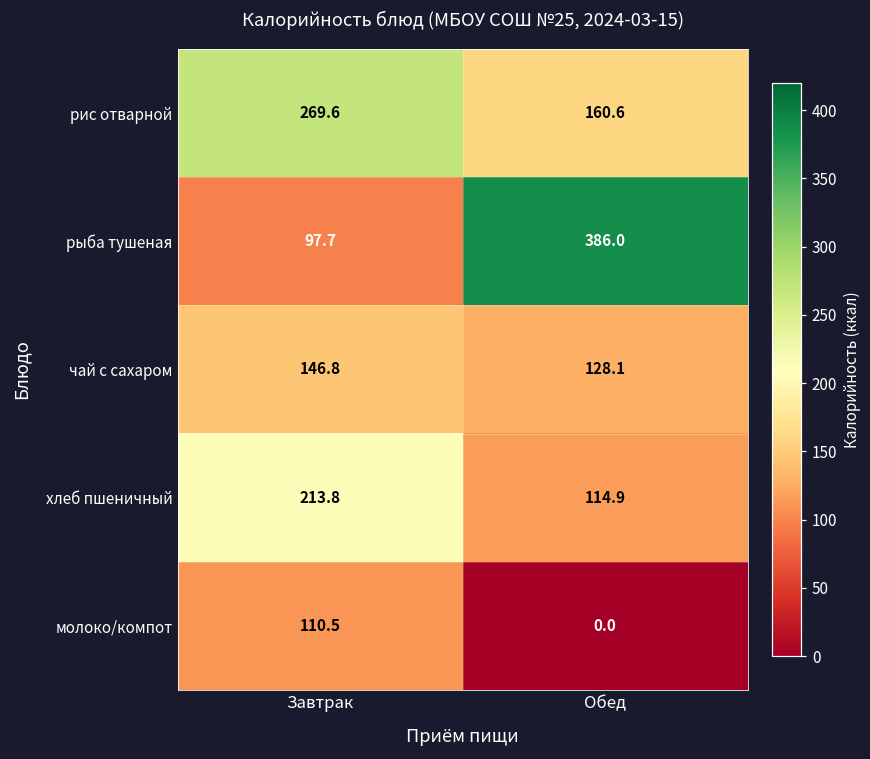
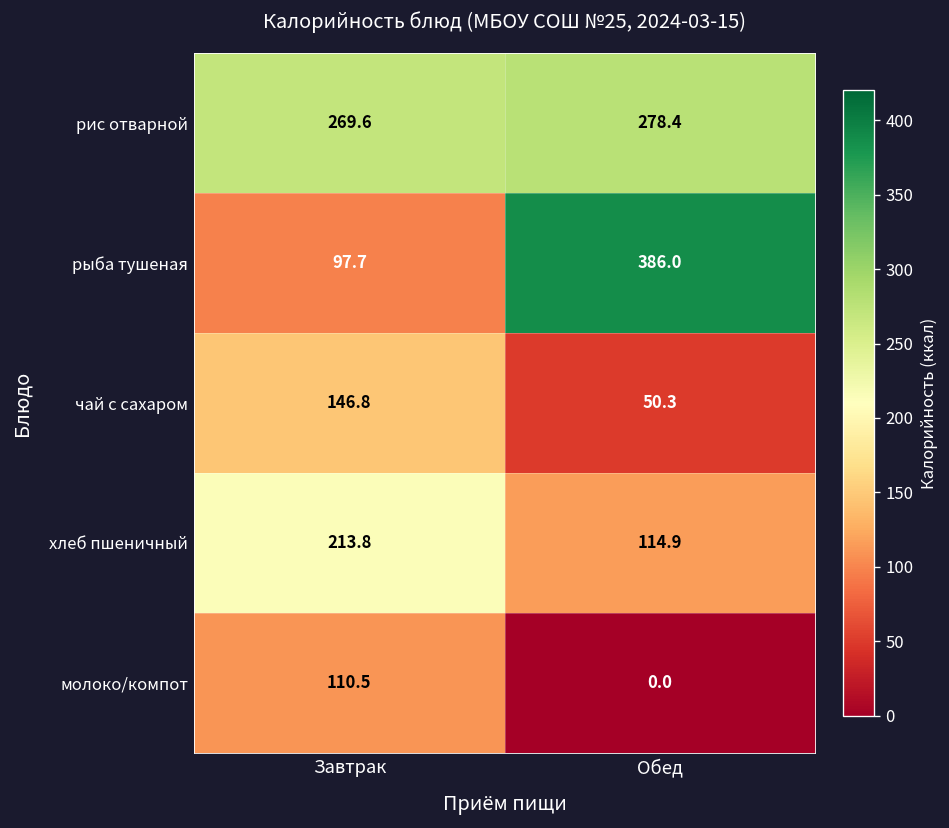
  {
    "рис отварной": {
      "Завтрак": 269.6,
-     "Обед": 160.6
+     "Обед": 278.4
    },
    "рыба тушеная": {
      "Завтрак": 97.7,
      "Обед": 386.0
    },
    "чай с сахаром": {
      "Завтрак": 146.8,
-     "Обед": 128.1
+     "Обед": 50.3
    },
    "хлеб пшеничный": {
      "Завтрак": 213.8,
      "Обед": 114.9
    },
    "молоко/компот": {
      "Завтрак": 110.5,
      "Обед": 0.0
    }
  }
